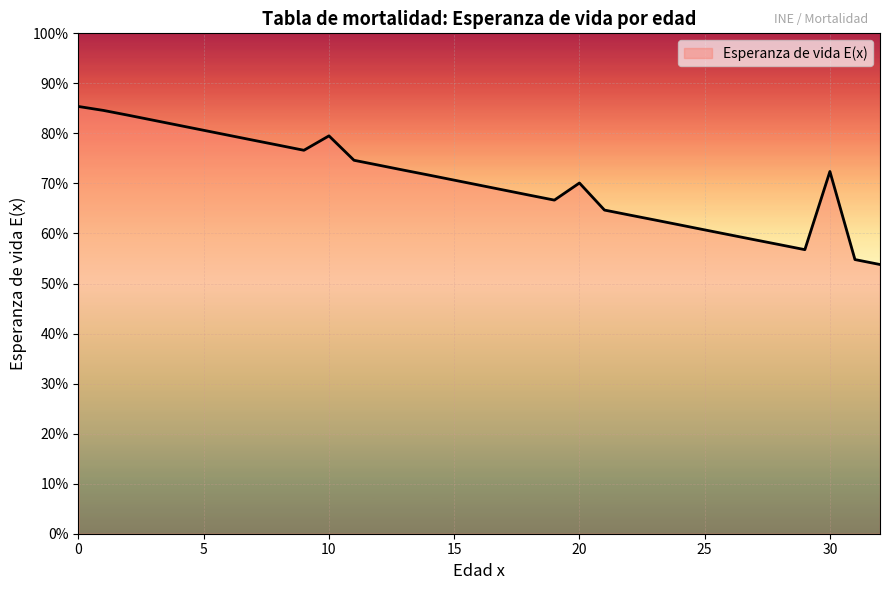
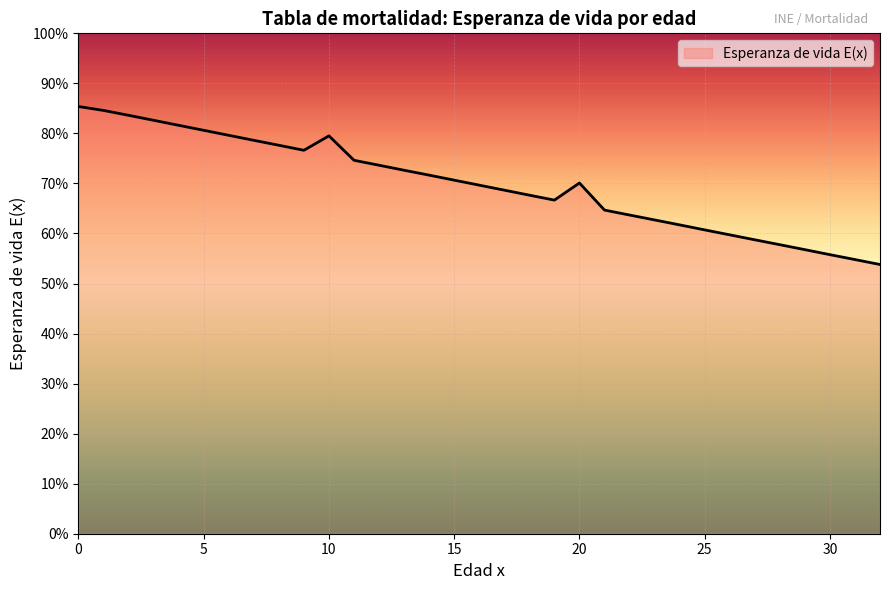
  {
    "0": "85%",
    "5": "81%",
    "10": "80%",
    "15": "71%",
    "20": "70%",
    "25": "61%",
-   "30": "72%"
+   "30": "56%"
  }
